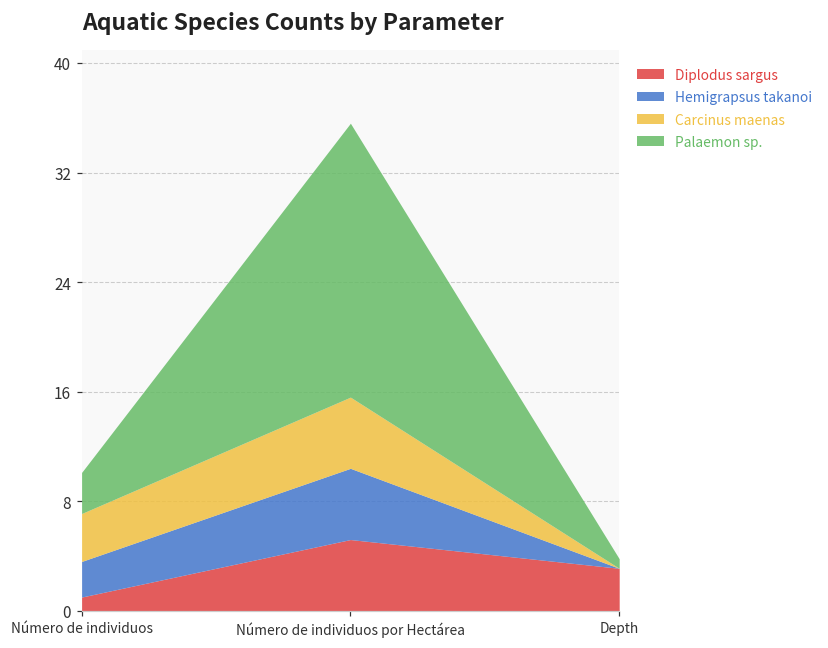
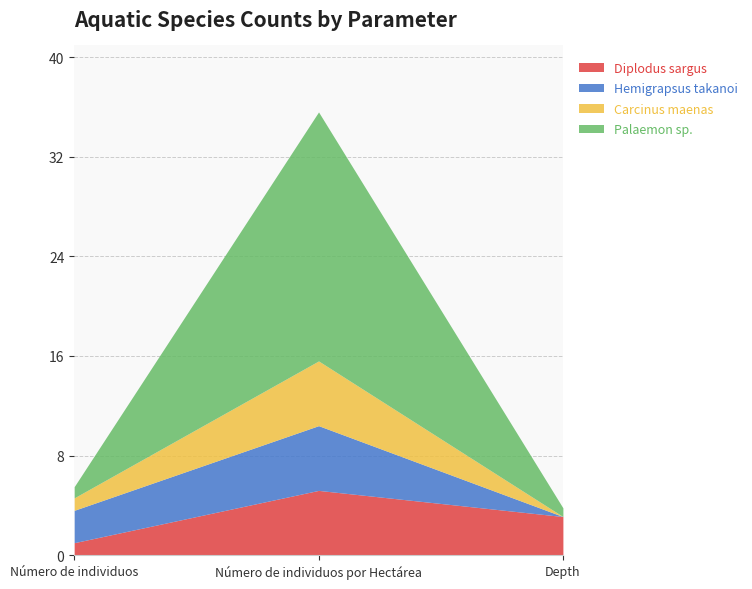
  {
    "Diplodus sargus": {
      "Número de individuos": 1.0,
      "Número de individuos por Hectárea": 5.2
    },
    "Hemigrapsus takanoi": {
      "Número de individuos": 2.6,
      "Número de individuos por Hectárea": 5.2
    },
    "Carcinus maenas": {
-     "Número de individuos": 3.5,
+     "Número de individuos": 1.0,
      "Número de individuos por Hectárea": 5.2
    },
    "Palaemon sp.": {
-     "Número de individuos": 3.0,
+     "Número de individuos": 0.9,
      "Número de individuos por Hectárea": 20.0,
      "Depth": 0.7
    }
  }
